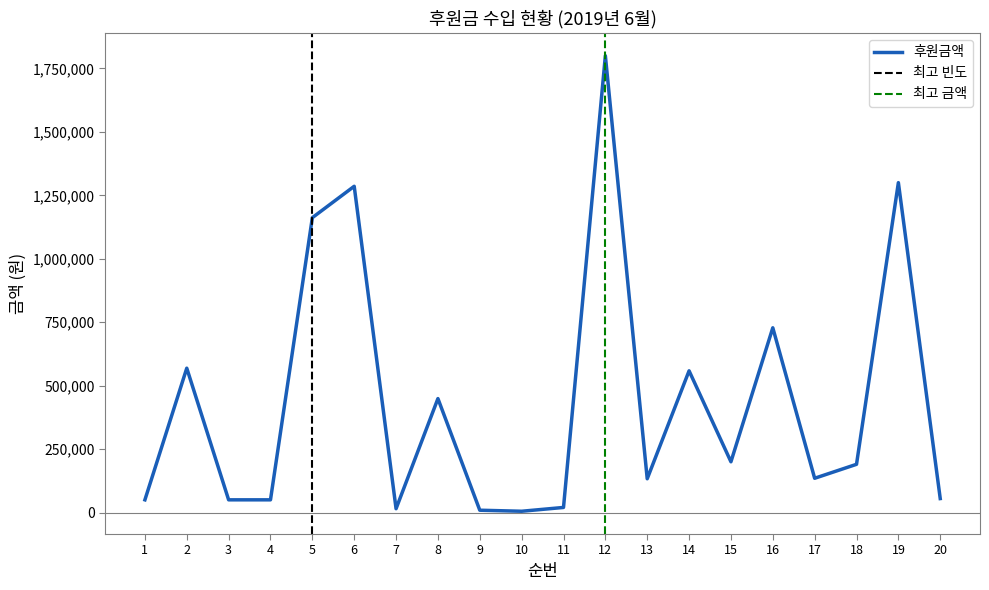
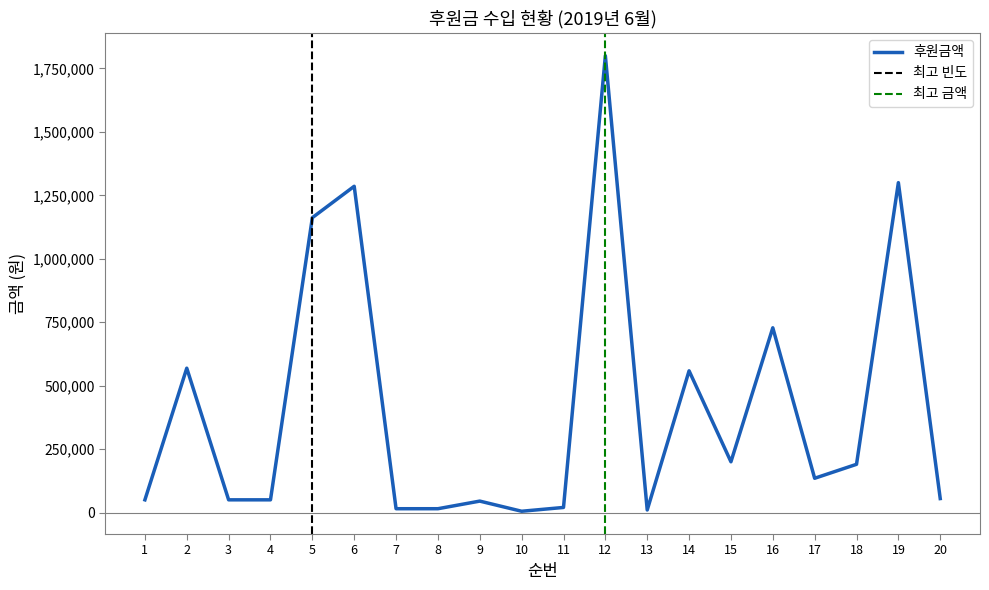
  {
    "1": "50,000",
    "2": "570,000",
    "3": "50,000",
    "4": "50,000",
    "5": "1,160,000",
    "6": "1,290,000",
    "7": "20,000",
-   "8": "450,000",
-   "9": "10,000",
+   "8": "20,000",
+   "9": "50,000",
    "10": "10,000",
    "11": "20,000",
    "12": "1,800,000",
-   "13": "130,000",
+   "13": "10,000",
    "14": "560,000",
    "15": "200,000",
    "16": "730,000",
    "17": "140,000",
    "18": "190,000",
    "19": "1,300,000",
    "20": "60,000"
  }
